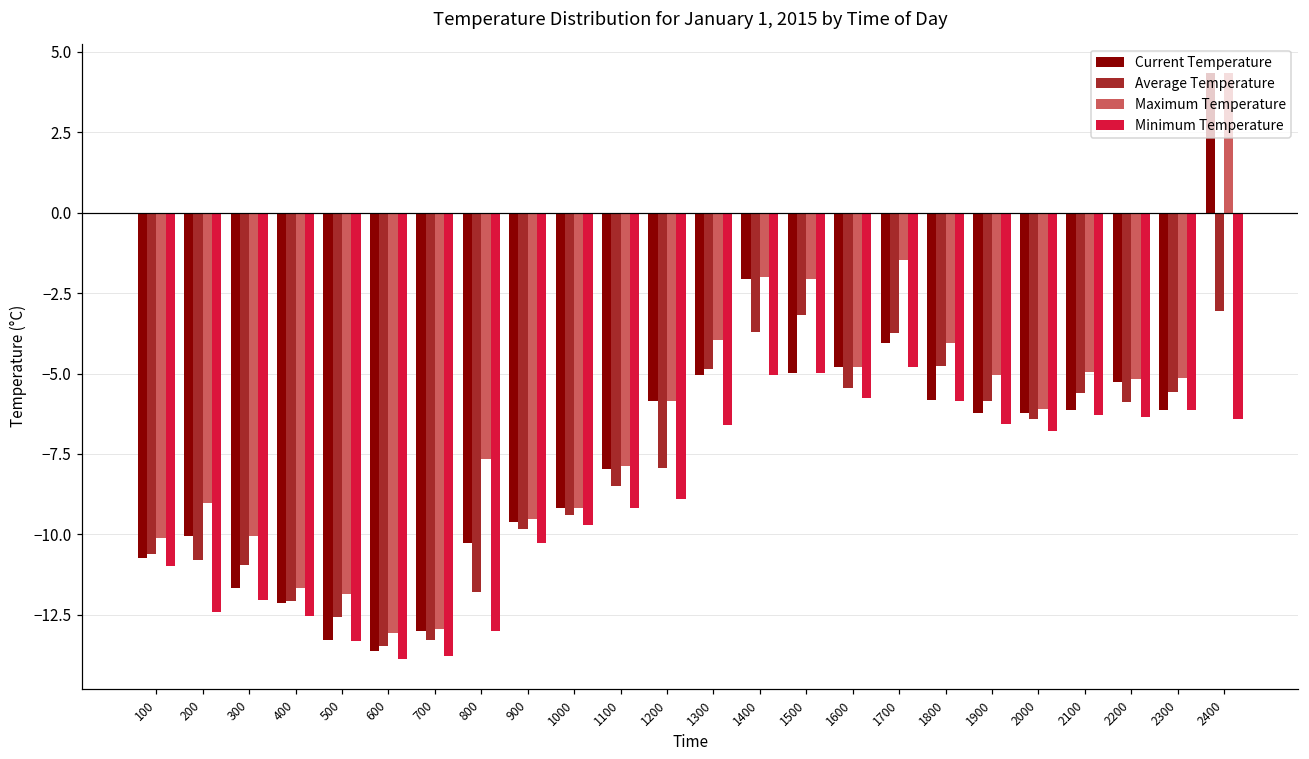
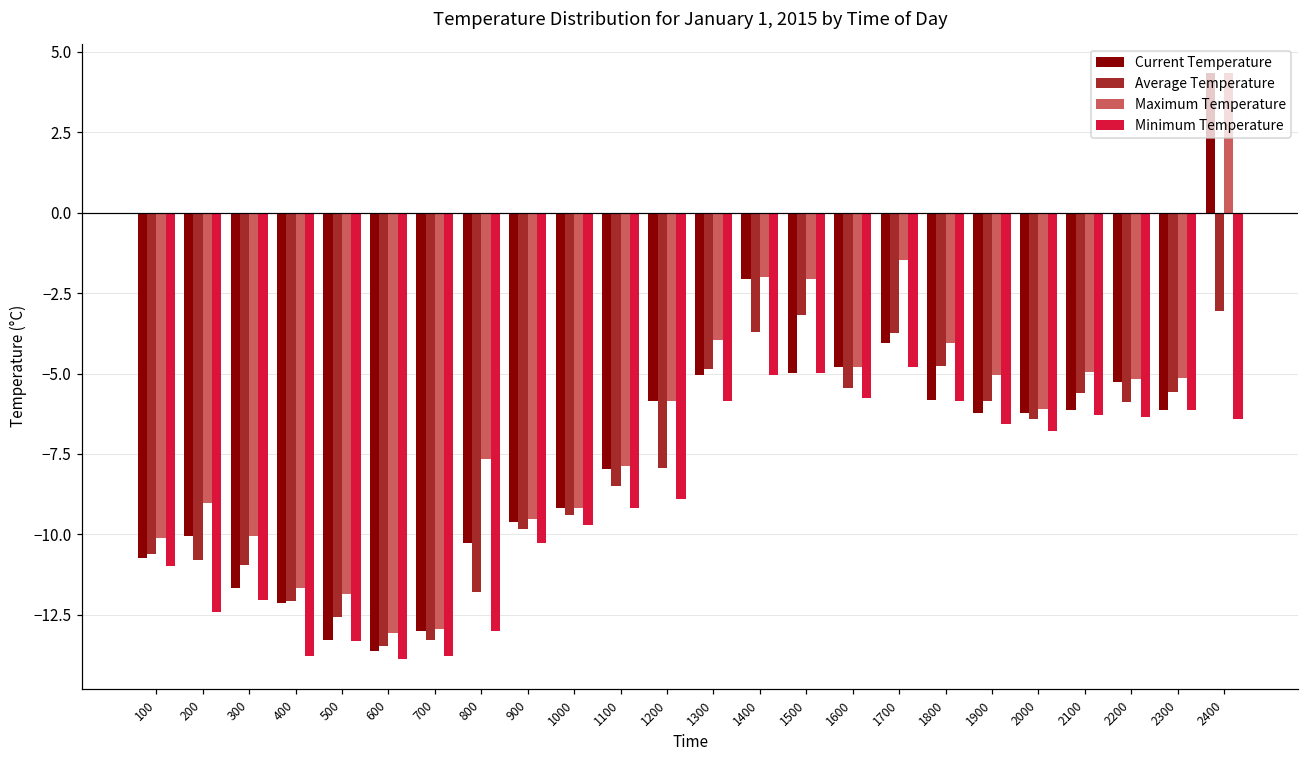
  {
    "Current Temperature": {
      "100": -10.7,
      "200": -10.1,
      "300": -11.7,
      "400": -12.1,
      "500": -13.3,
      "600": -13.6,
      "700": -13.0,
      "800": -10.3,
      "900": -9.6,
      "1000": -9.2,
      "1100": -8.0,
      "1200": -5.9,
      "1300": -5.0,
      "1400": -2.1,
      "1500": -5.0,
      "1600": -4.8,
      "1700": -4.0,
      "1800": -5.8,
      "1900": -6.2,
      "2000": -6.2,
      "2100": -6.1,
      "2200": -5.3,
      "2300": -6.1
    },
    "Average Temperature": {
      "100": -10.6,
      "200": -10.8,
      "300": -11.0,
      "400": -12.1,
      "500": -12.6,
      "600": -13.5,
      "700": -13.3,
      "800": -11.8,
      "900": -9.8,
      "1000": -9.4,
      "1100": -8.5,
      "1200": -7.9,
      "1300": -4.8,
      "1400": -3.7,
      "1500": -3.2,
      "1600": -5.5,
      "1700": -3.7,
      "1800": -4.8,
      "1900": -5.9,
      "2000": -6.4,
      "2100": -5.6,
      "2200": -5.9,
      "2300": -5.6,
      "2400": -3.1
    },
    "Maximum Temperature": {
      "100": -10.1,
      "200": -9.0,
      "300": -10.0,
      "400": -11.7,
      "500": -11.9,
      "600": -13.1,
      "700": -12.9,
      "800": -7.7,
      "900": -9.5,
      "1000": -9.2,
      "1100": -7.9,
      "1200": -5.9,
      "1300": -4.0,
      "1400": -2.0,
      "1500": -2.1,
      "1600": -4.8,
      "1700": -1.5,
      "1800": -4.1,
      "1900": -5.0,
      "2000": -6.1,
      "2100": -4.9,
      "2200": -5.2,
      "2300": -5.1
    },
    "Minimum Temperature": {
      "100": -11.0,
      "200": -12.4,
      "300": -12.0,
-     "400": -12.5,
+     "400": -13.8,
      "500": -13.3,
      "600": -13.9,
      "700": -13.8,
      "800": -13.0,
      "900": -10.3,
      "1000": -9.7,
      "1100": -9.2,
      "1200": -8.9,
-     "1300": -6.6,
+     "1300": -5.9,
      "1400": -5.0,
      "1500": -5.0,
      "1600": -5.8,
      "1700": -4.8,
      "1800": -5.8,
      "1900": -6.6,
      "2000": -6.8,
      "2100": -6.3,
      "2200": -6.4,
      "2300": -6.1,
      "2400": -6.4
    }
  }
